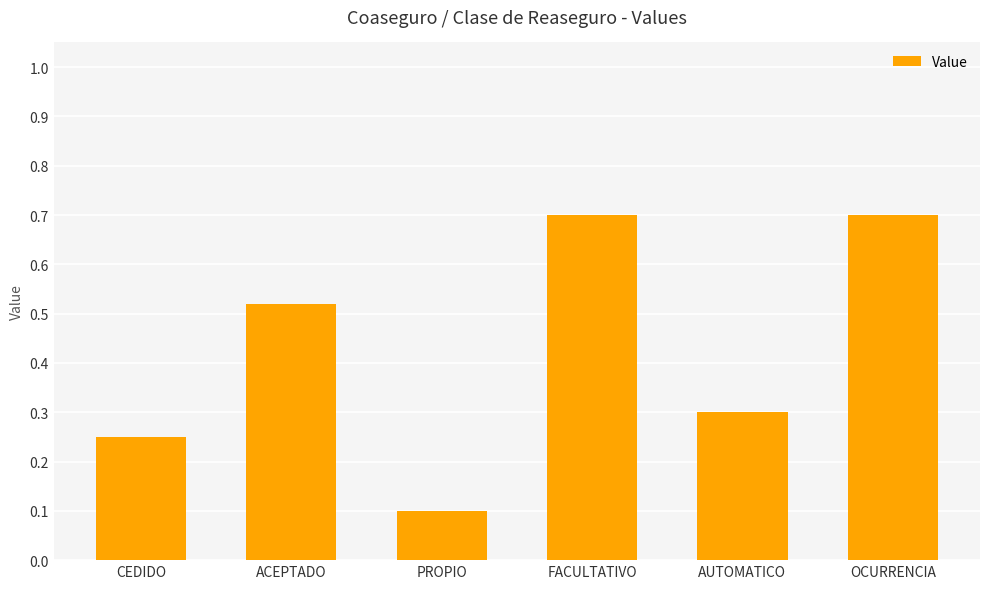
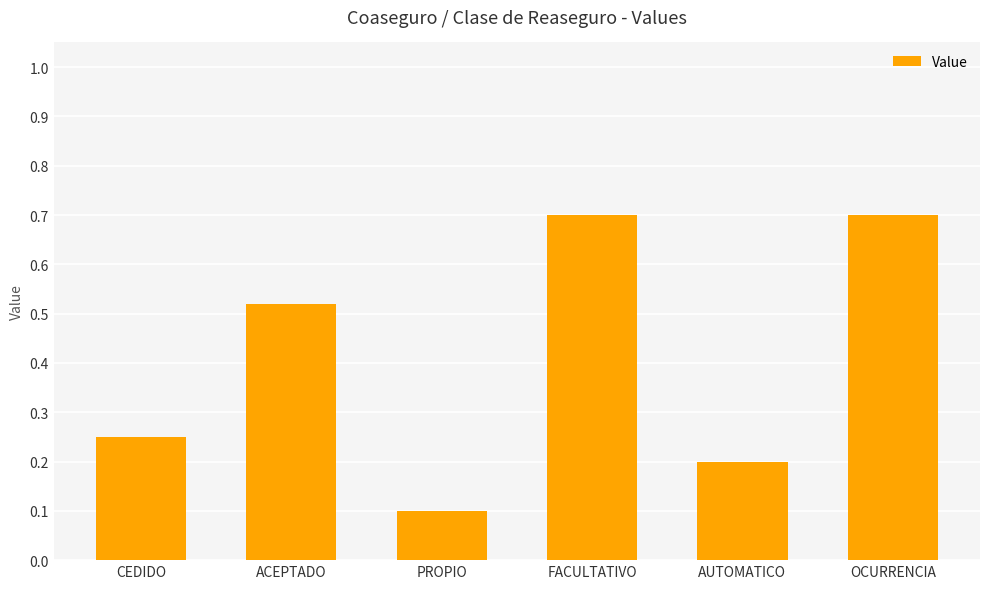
  {
    "CEDIDO": 0.25,
    "ACEPTADO": 0.52,
    "PROPIO": 0.1,
    "FACULTATIVO": 0.7,
-   "AUTOMATICO": 0.3,
+   "AUTOMATICO": 0.2,
    "OCURRENCIA": 0.7
  }
